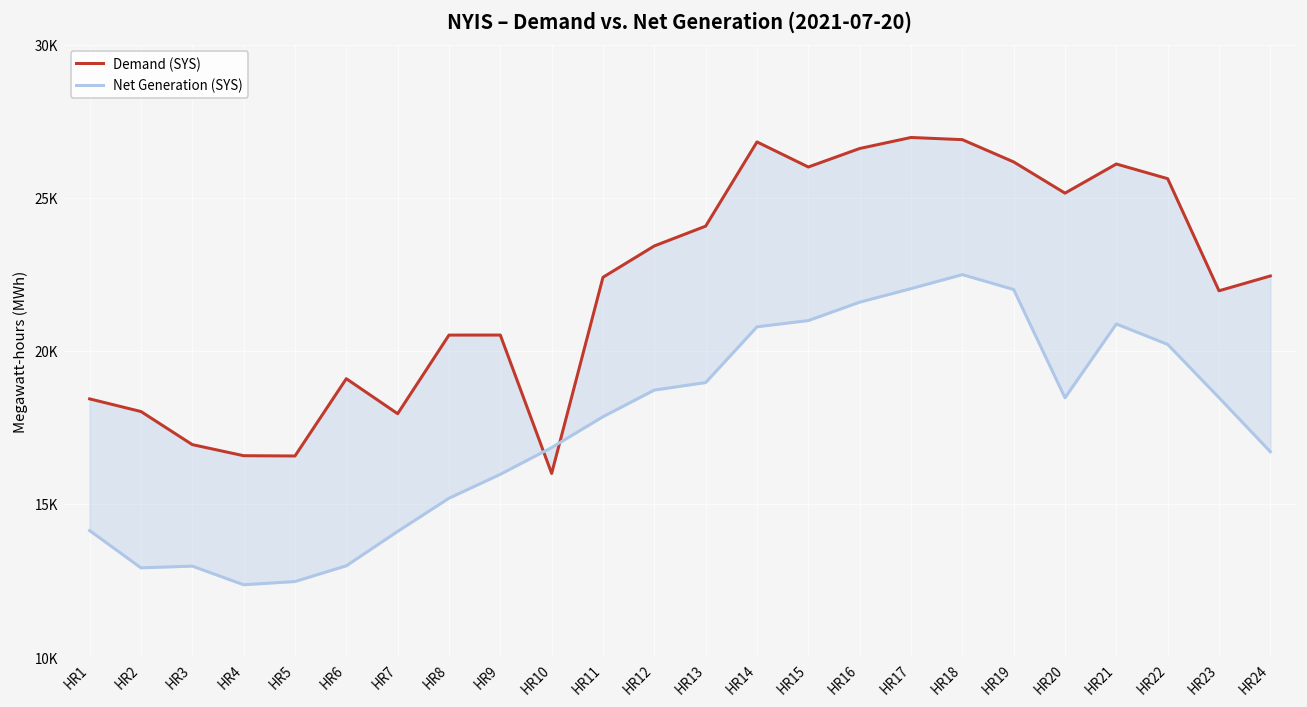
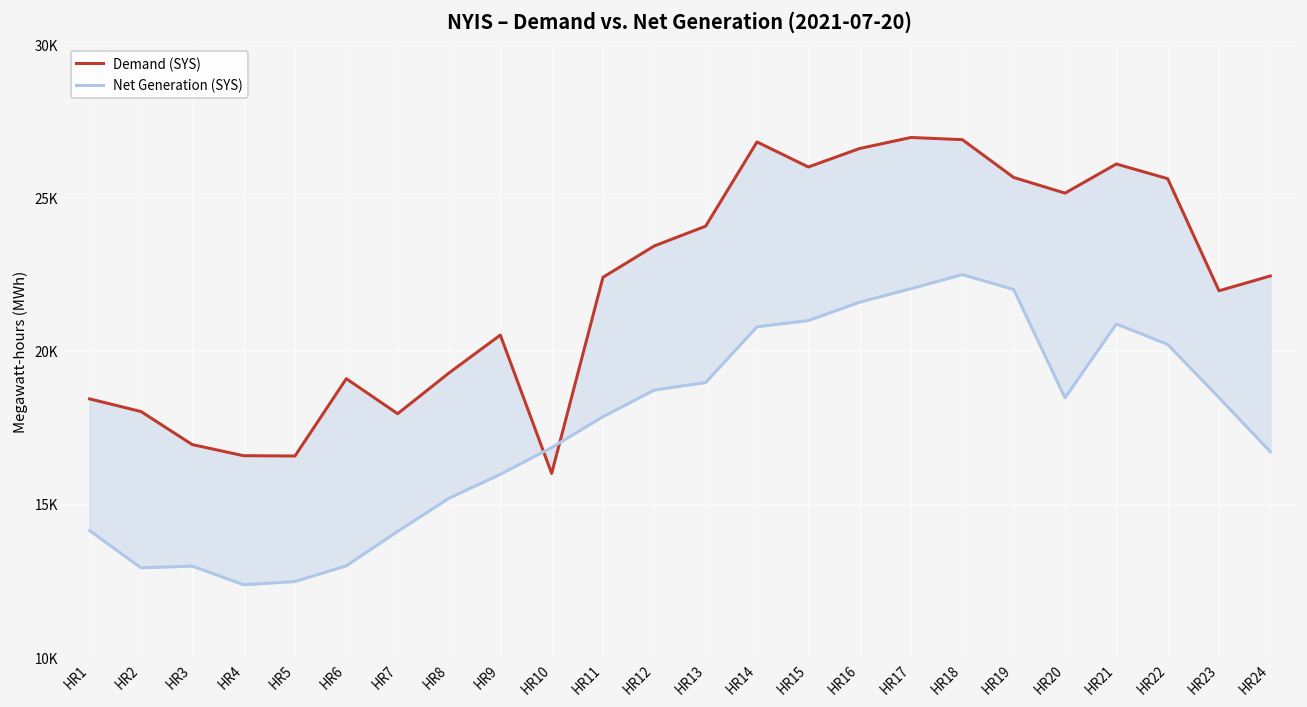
  {
    "Demand (SYS)": {
-     "HR8": 20500,
+     "HR8": 19300,
      "HR10": 16000,
-     "HR19": 26200
+     "HR19": 25700
    }
  }
